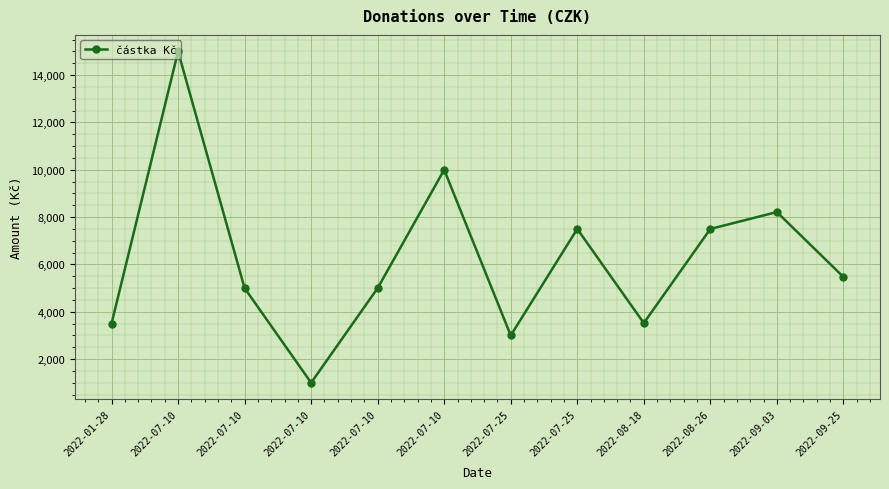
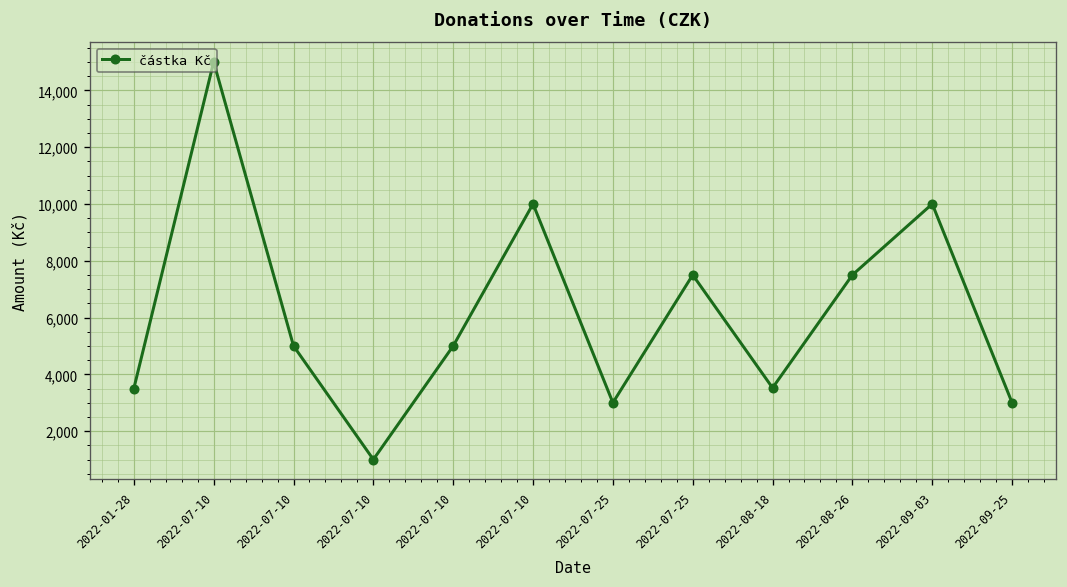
  {
    "2022-01-28": "3,500",
    "2022-08-18": "3,500",
    "2022-08-26": "7,500",
-   "2022-09-03": "8,200",
-   "2022-09-25": "5,500"
+   "2022-09-03": "10,000",
+   "2022-09-25": "3,000"
  }
